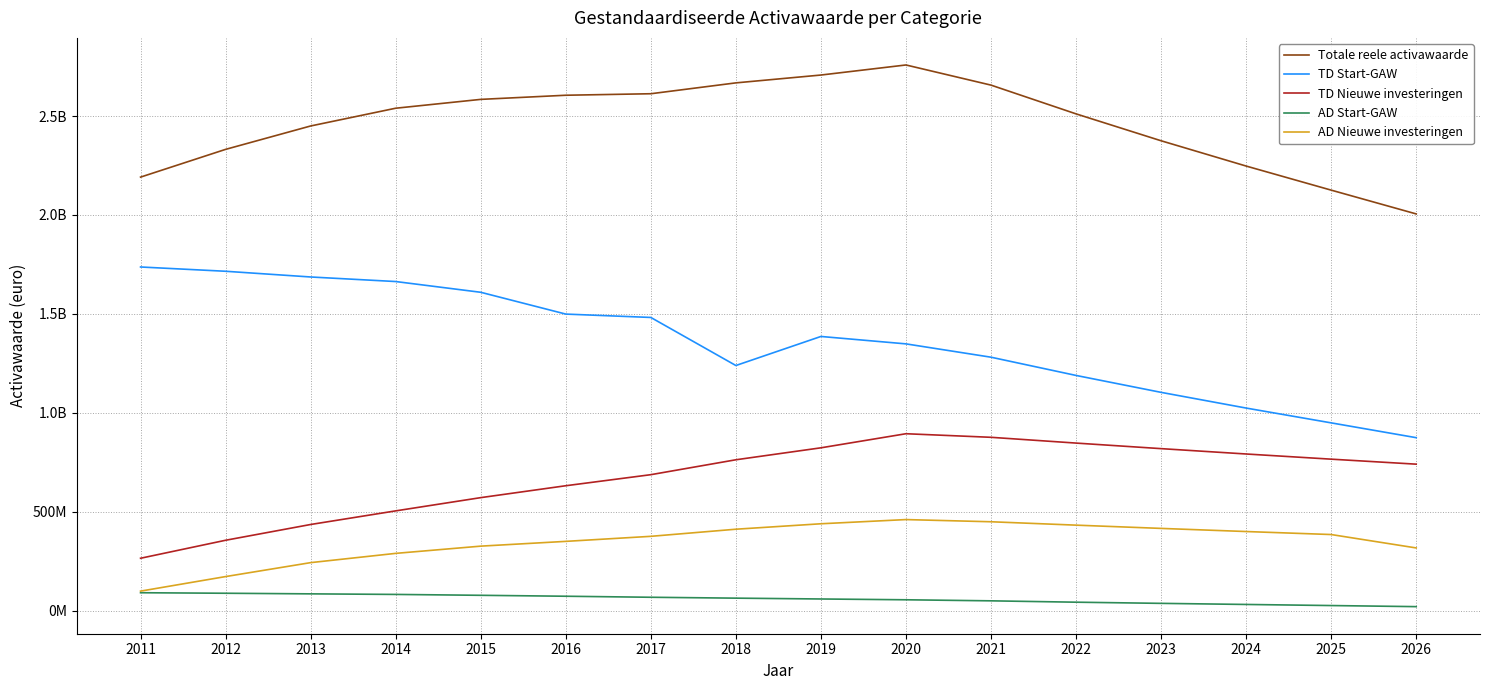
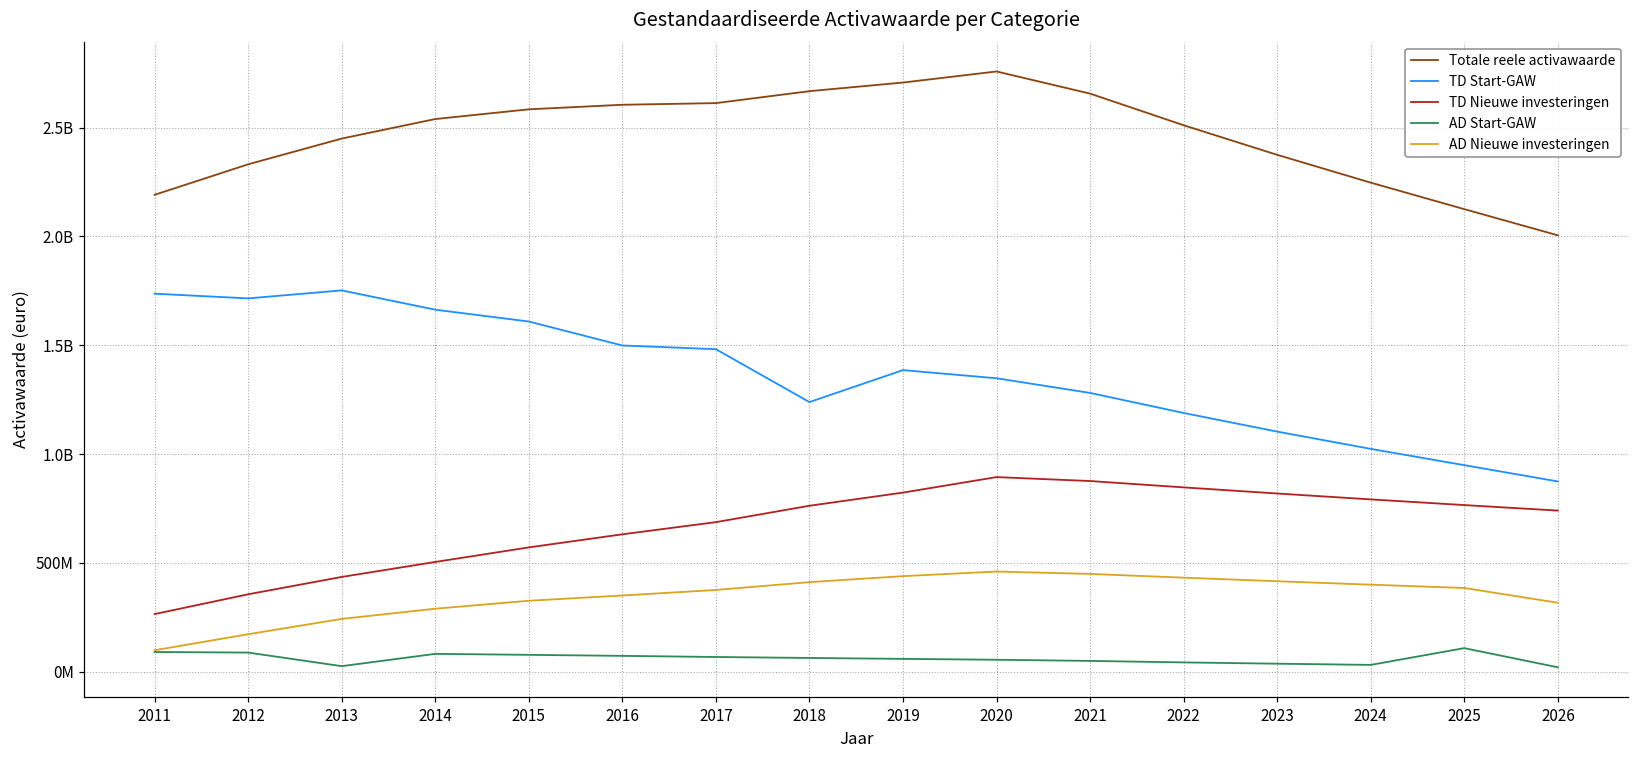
  {
    "TD Start-GAW": {
      "2011": 1740000000,
      "2012": 1720000000,
-     "2013": 1690000000,
+     "2013": 1750000000,
      "2014": 1660000000,
      "2015": 1610000000,
      "2016": 1500000000,
      "2017": 1480000000,
      "2018": 1240000000,
      "2019": 1390000000,
      "2020": 1350000000,
      "2021": 1280000000,
      "2022": 1190000000,
      "2023": 1100000000,
      "2024": 1020000000,
      "2025": 950000000,
      "2026": 870000000
    },
    "AD Start-GAW": {
      "2012": 90000000,
-     "2013": 80000000,
+     "2013": 30000000,
      "2014": 80000000,
      "2015": 80000000,
      "2016": 70000000,
      "2017": 70000000,
      "2018": 60000000,
      "2019": 60000000,
      "2020": 60000000,
      "2021": 50000000,
      "2022": 40000000,
      "2023": 40000000,
      "2024": 30000000,
-     "2025": 30000000,
+     "2025": 110000000,
      "2026": 20000000
    },
    "AD Nieuwe investeringen": {
      "2012": 170000000,
      "2013": 240000000,
      "2014": 290000000,
      "2015": 330000000,
      "2016": 350000000,
      "2017": 380000000,
      "2018": 410000000,
      "2019": 440000000,
      "2020": 460000000,
      "2021": 450000000,
      "2022": 430000000,
      "2023": 420000000,
      "2024": 400000000,
      "2025": 380000000,
      "2026": 320000000
    }
  }
